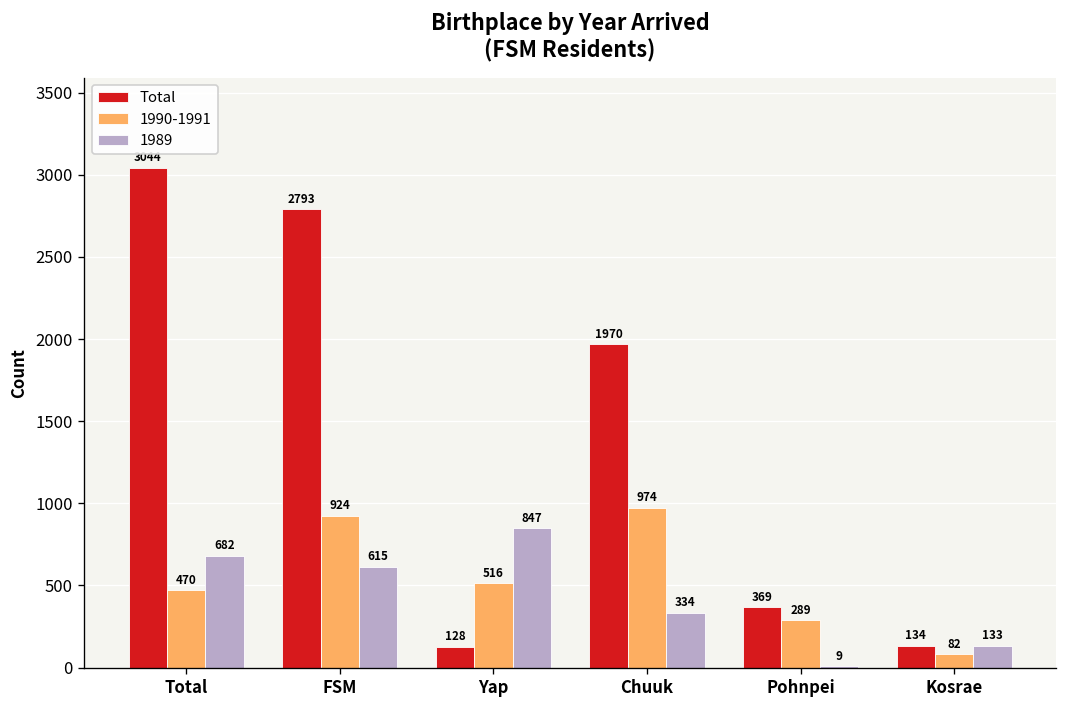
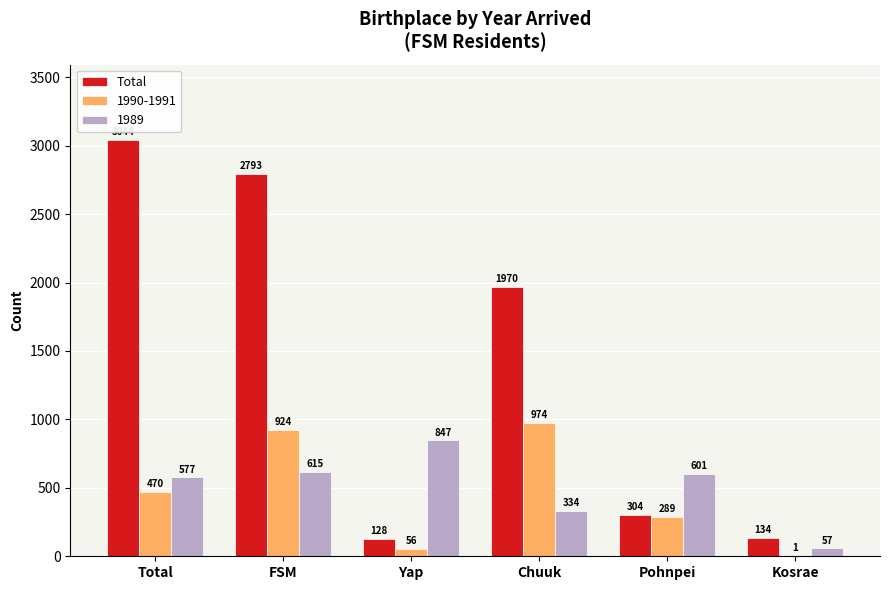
  {
    "Total": {
      "FSM": 2793,
      "Yap": 128,
      "Chuuk": 1970,
-     "Pohnpei": 369,
+     "Pohnpei": 304,
      "Kosrae": 134
    },
    "1990-1991": {
      "Total": 470,
      "FSM": 924,
-     "Yap": 516,
+     "Yap": 56,
      "Chuuk": 974,
      "Pohnpei": 289,
-     "Kosrae": 82
+     "Kosrae": 1
    },
    "1989": {
-     "Total": 682,
+     "Total": 577,
      "FSM": 615,
      "Yap": 847,
      "Chuuk": 334,
-     "Pohnpei": 9,
-     "Kosrae": 133
+     "Pohnpei": 601,
+     "Kosrae": 57
    }
  }
